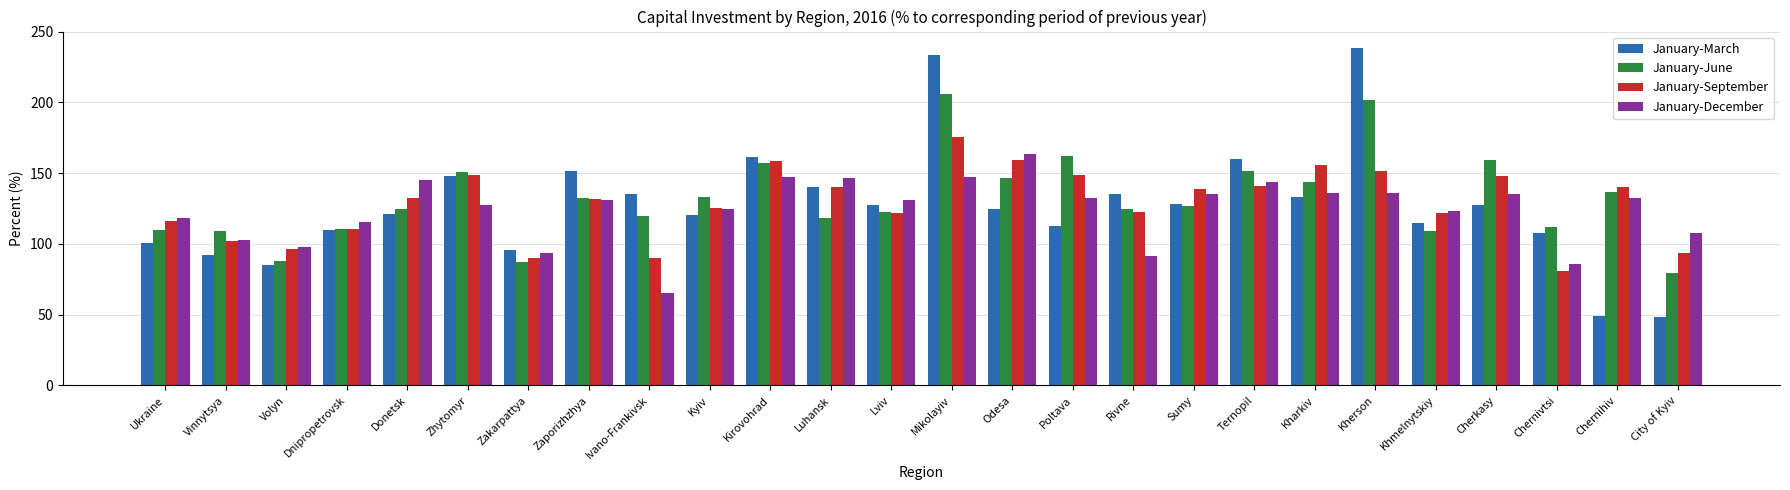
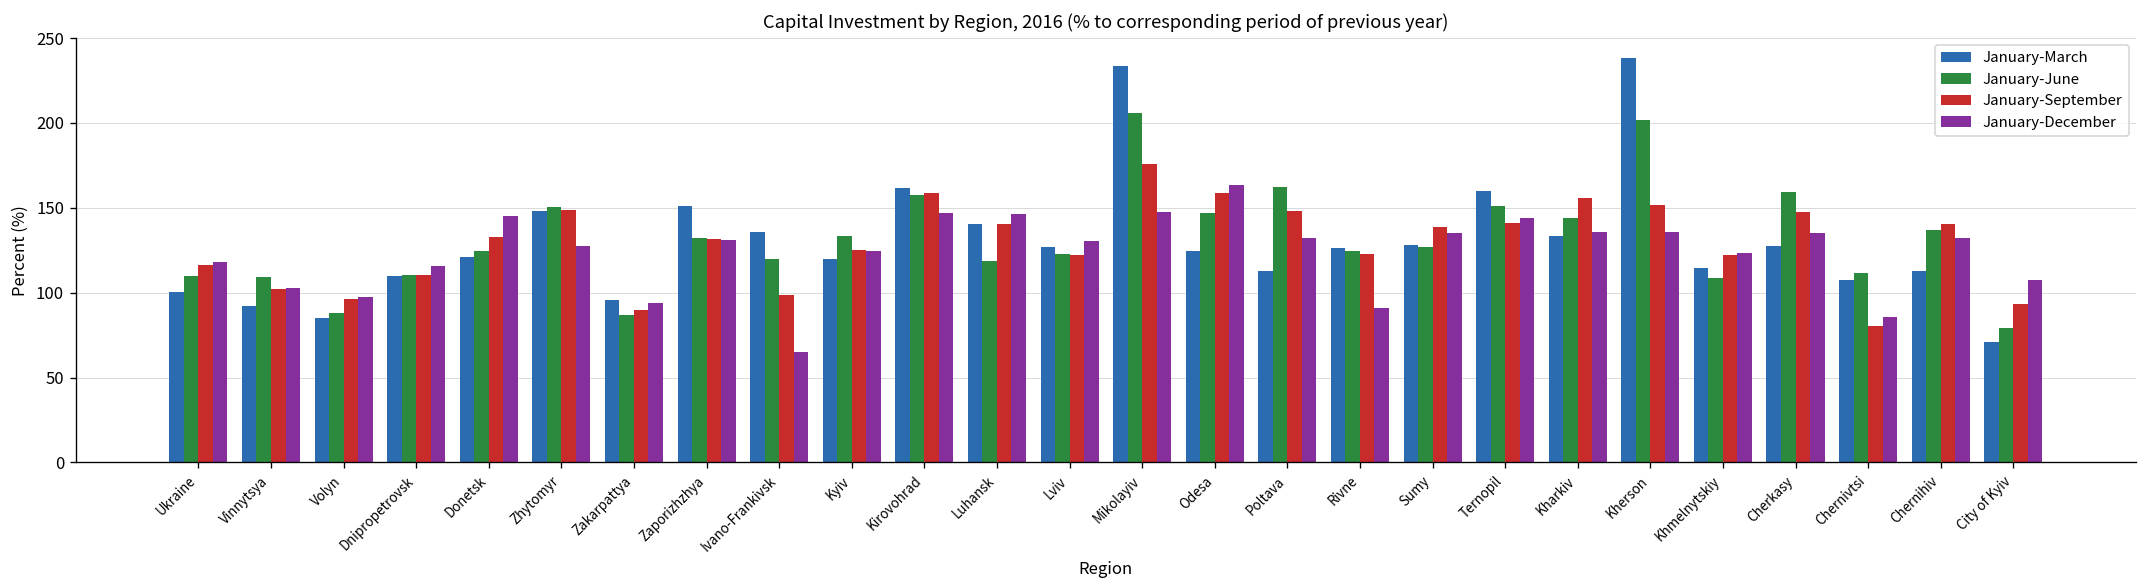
  {
    "January-March": {
      "Ukraine": 101,
      "Vinnytsya": 92,
      "Volyn": 85,
      "Dnipropetrovsk": 110,
      "Donetsk": 121,
      "Zhytomyr": 148,
      "Zakarpattya": 96,
      "Zaporizhzhya": 151,
      "Ivano-Frankivsk": 136,
      "Kyiv": 120,
      "Kirovohrad": 162,
      "Luhansk": 141,
      "Lviv": 127,
      "Mikolayiv": 234,
      "Odesa": 125,
      "Poltava": 113,
-     "Rivne": 135,
+     "Rivne": 126,
      "Sumy": 128,
      "Ternopil": 160,
      "Kharkiv": 133,
      "Kherson": 238,
      "Khmelnytskiy": 115,
      "Cherkasy": 128,
      "Chernivtsi": 108,
-     "Chernihiv": 49,
-     "City of Kyiv": 49
+     "Chernihiv": 113,
+     "City of Kyiv": 71
    },
    "January-June": {
      "Ukraine": 110,
      "Vinnytsya": 109,
      "Volyn": 88,
      "Dnipropetrovsk": 110,
      "Donetsk": 125,
      "Zhytomyr": 151,
      "Zakarpattya": 87,
      "Zaporizhzhya": 132,
      "Ivano-Frankivsk": 120,
      "Kyiv": 133,
      "Kirovohrad": 158,
      "Luhansk": 119,
      "Lviv": 123,
      "Mikolayiv": 206,
      "Odesa": 147,
      "Poltava": 162,
      "Rivne": 125,
      "Sumy": 127,
      "Ternopil": 151,
      "Kharkiv": 144,
      "Kherson": 202,
      "Khmelnytskiy": 109,
      "Cherkasy": 160,
      "Chernivtsi": 112,
      "Chernihiv": 137,
      "City of Kyiv": 79
    },
    "January-September": {
      "Ukraine": 116,
      "Vinnytsya": 102,
      "Volyn": 96,
      "Dnipropetrovsk": 110,
      "Donetsk": 133,
      "Zhytomyr": 149,
      "Zakarpattya": 90,
      "Zaporizhzhya": 132,
-     "Ivano-Frankivsk": 90,
+     "Ivano-Frankivsk": 99,
      "Kyiv": 125,
      "Kirovohrad": 159,
      "Luhansk": 140,
      "Lviv": 122,
      "Mikolayiv": 176,
      "Odesa": 159,
      "Poltava": 148,
      "Rivne": 123,
      "Sumy": 139,
      "Ternopil": 141,
      "Kharkiv": 156,
      "Kherson": 152,
      "Khmelnytskiy": 122,
      "Cherkasy": 148,
      "Chernivtsi": 81,
      "Chernihiv": 140,
      "City of Kyiv": 93
    },
    "January-December": {
      "Ukraine": 118,
      "Vinnytsya": 103,
      "Volyn": 98,
      "Dnipropetrovsk": 116,
      "Donetsk": 145,
      "Zhytomyr": 128,
      "Zakarpattya": 94,
      "Zaporizhzhya": 131,
      "Ivano-Frankivsk": 65,
      "Kyiv": 125,
      "Kirovohrad": 147,
      "Luhansk": 146,
      "Lviv": 131,
      "Mikolayiv": 148,
      "Odesa": 163,
      "Poltava": 132,
      "Rivne": 91,
      "Sumy": 135,
      "Ternopil": 144,
      "Kharkiv": 136,
      "Kherson": 136,
      "Khmelnytskiy": 123,
      "Cherkasy": 135,
      "Chernivtsi": 86,
      "Chernihiv": 133,
      "City of Kyiv": 108
    }
  }
